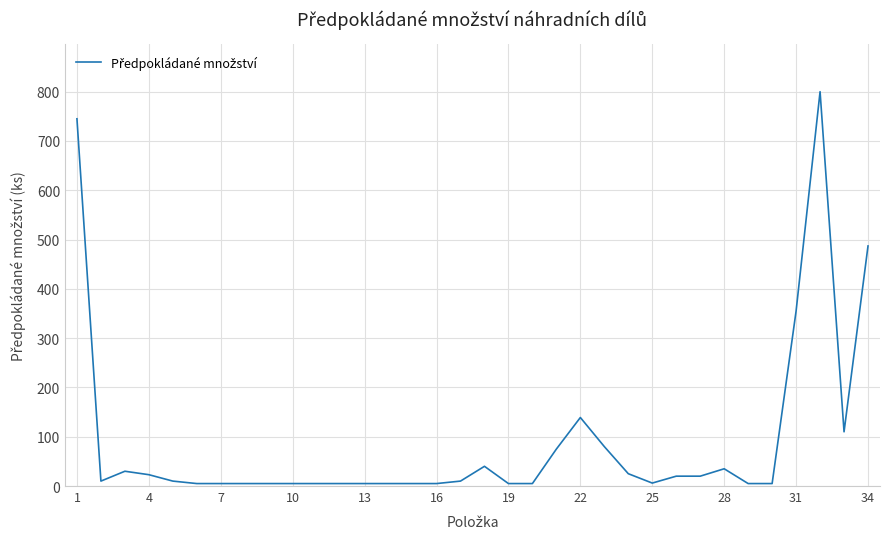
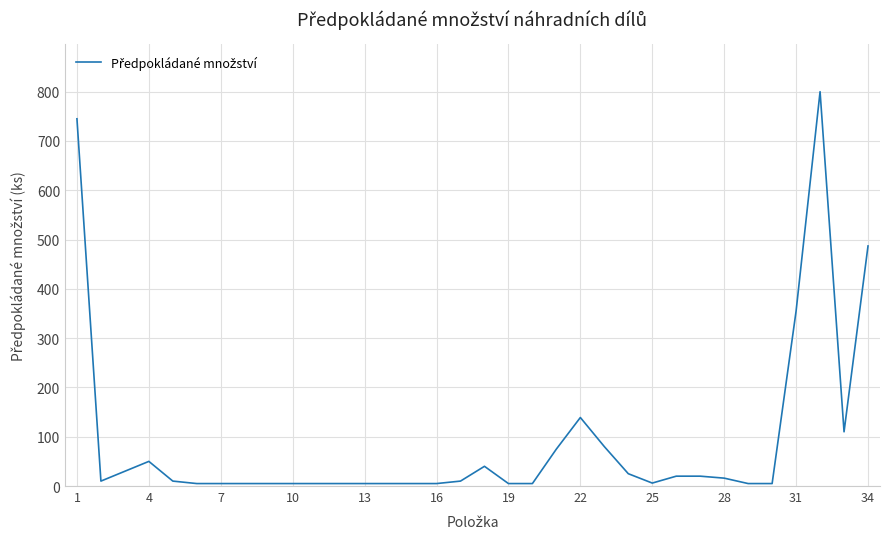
  {
    "1": 750,
-   "4": 20,
+   "4": 50,
    "7": 10,
    "10": 10,
    "13": 10,
    "16": 10,
    "19": 10,
    "22": 140,
    "25": 10,
-   "28": 40,
+   "28": 20,
    "31": 360,
    "34": 490
  }
